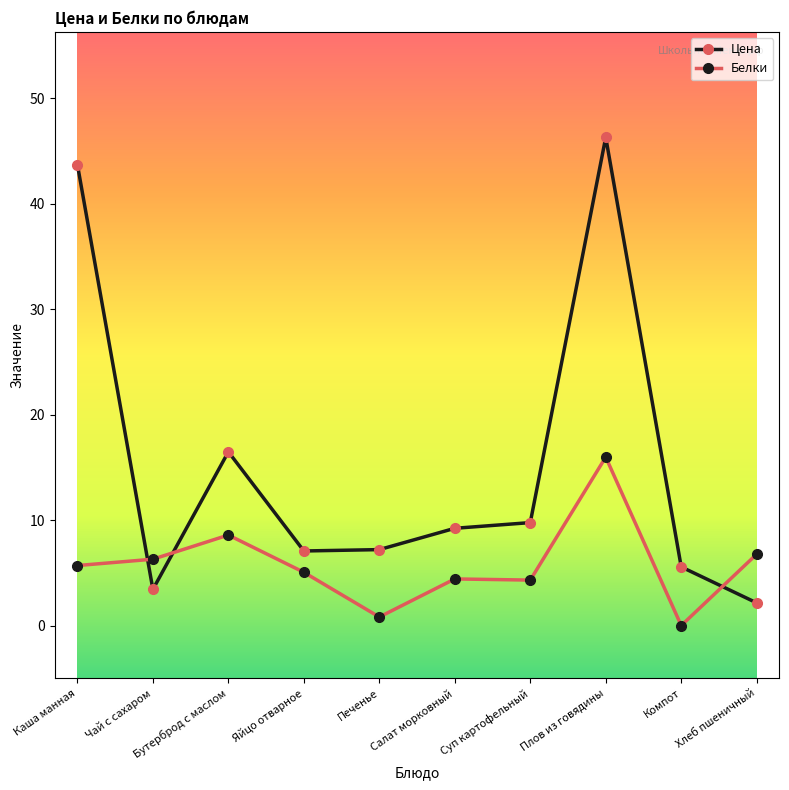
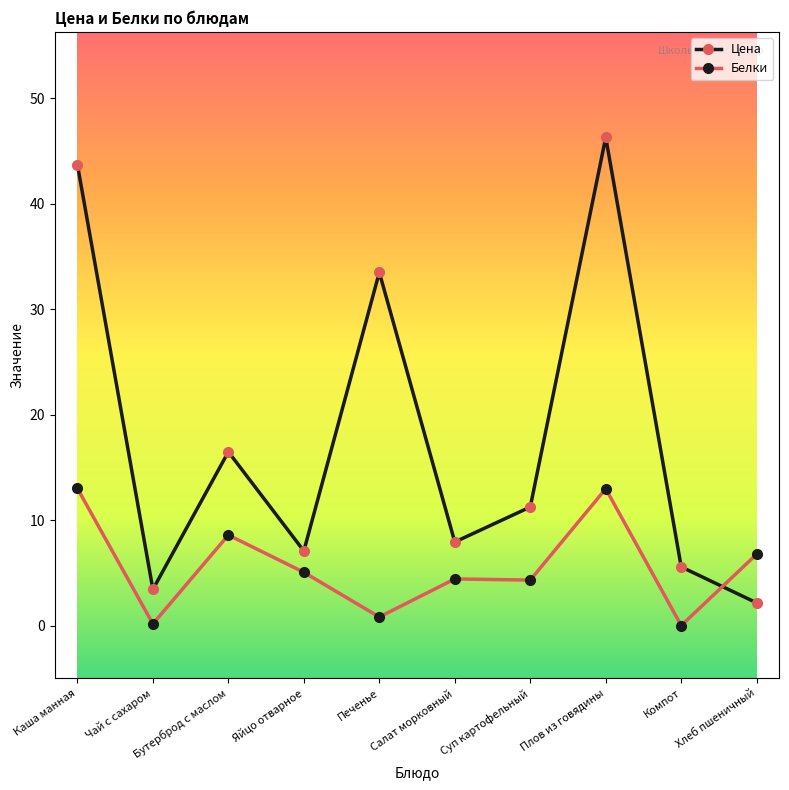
  {
    "Цена": {
      "Каша манная": 43.7,
      "Чай с сахаром": 3.5,
      "Бутерброд с маслом": 16.5,
      "Яйцо отварное": 7.1,
-     "Печенье": 7.2,
-     "Салат морковный": 9.3,
-     "Суп картофельный": 9.8,
+     "Печенье": 33.5,
+     "Салат морковный": 8.0,
+     "Суп картофельный": 11.3,
      "Плов из говядины": 46.3,
      "Компот": 5.6,
      "Хлеб пшеничный": 2.2
    },
    "Белки": {
-     "Каша манная": 5.7,
-     "Чай с сахаром": 6.3,
+     "Каша манная": 13.0,
+     "Чай с сахаром": 0.2,
      "Бутерброд с маслом": 8.6,
      "Яйцо отварное": 5.1,
      "Печенье": 0.8,
      "Салат морковный": 4.5,
      "Суп картофельный": 4.3,
-     "Плов из говядины": 16,
+     "Плов из говядины": 13,
      "Компот": 0.0,
      "Хлеб пшеничный": 6.8
    }
  }
